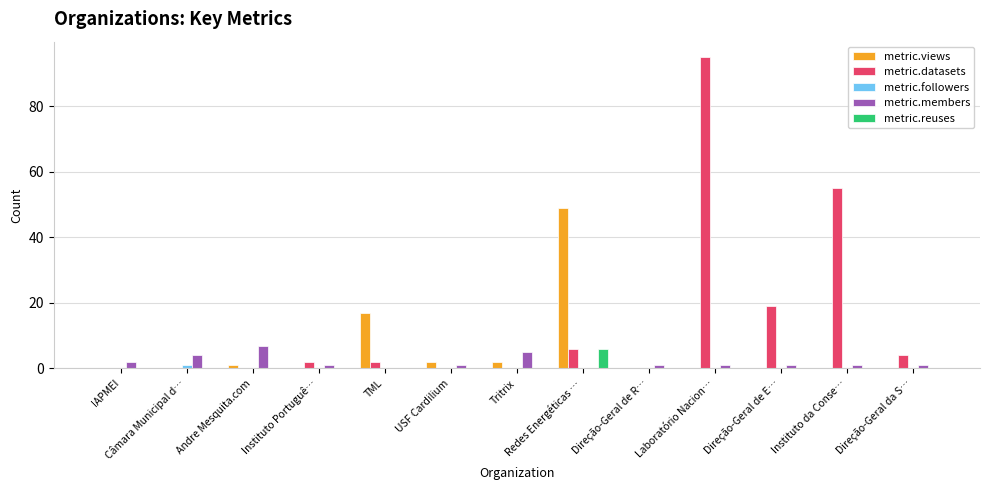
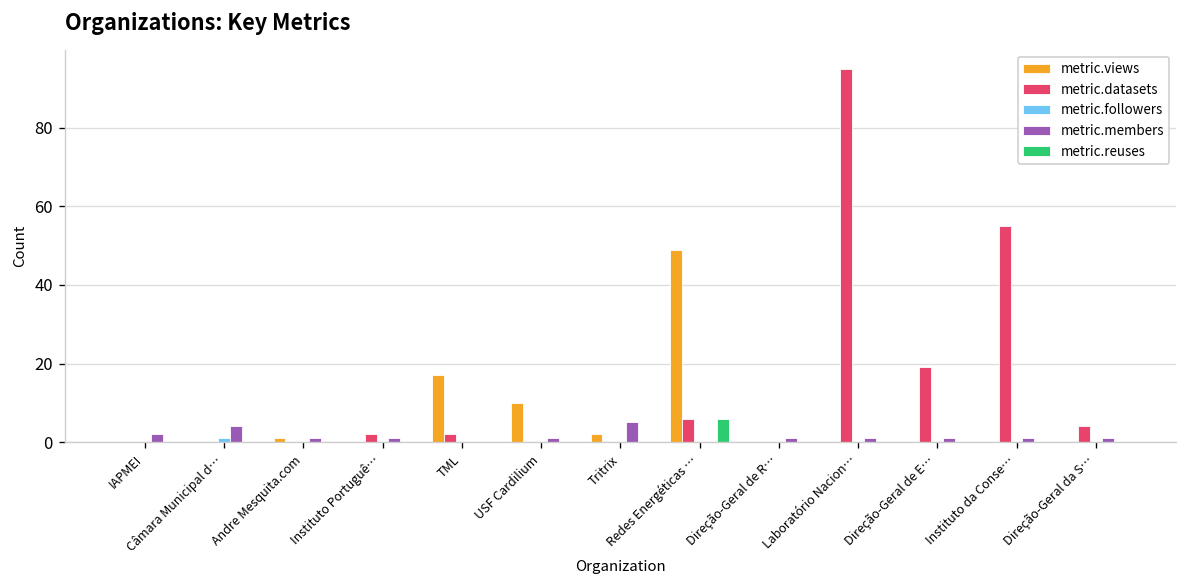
  {
    "metric.views": {
      "IAPMEI": 0,
      "Câmara Municipal d…": 0,
      "Andre Mesquita.com": 1,
      "Instituto Portuguê…": 0,
      "TML": 17,
-     "USF Cardilium": 2,
+     "USF Cardilium": 10,
      "Tritrix": 2,
      "Redes Energéticas …": 49,
      "Direção-Geral de R…": 0,
      "Laboratório Nacion…": 0,
      "Direção-Geral de E…": 0,
      "Instituto da Conse…": 0,
      "Direção-Geral da S…": 0
    },
    "metric.datasets": {
      "IAPMEI": 0,
      "Câmara Municipal d…": 0,
      "Andre Mesquita.com": 0,
      "Instituto Portuguê…": 2,
      "TML": 2,
      "USF Cardilium": 0,
      "Tritrix": 0,
      "Redes Energéticas …": 6,
      "Direção-Geral de R…": 0,
      "Laboratório Nacion…": 95,
      "Direção-Geral de E…": 19,
      "Instituto da Conse…": 55,
      "Direção-Geral da S…": 4
    },
    "metric.followers": {
      "IAPMEI": 0,
      "Câmara Municipal d…": 1,
      "Andre Mesquita.com": 0,
      "Instituto Portuguê…": 0,
      "TML": 0,
      "USF Cardilium": 0,
      "Tritrix": 0,
      "Redes Energéticas …": 0,
      "Direção-Geral de R…": 0,
      "Laboratório Nacion…": 0,
      "Direção-Geral de E…": 0,
      "Instituto da Conse…": 0,
      "Direção-Geral da S…": 0
    },
    "metric.members": {
      "IAPMEI": 2,
      "Câmara Municipal d…": 4,
-     "Andre Mesquita.com": 7,
+     "Andre Mesquita.com": 1,
      "Instituto Portuguê…": 1,
      "TML": 0,
      "USF Cardilium": 1,
      "Tritrix": 5,
      "Redes Energéticas …": 0,
      "Direção-Geral de R…": 1,
      "Laboratório Nacion…": 1,
      "Direção-Geral de E…": 1,
      "Instituto da Conse…": 1,
      "Direção-Geral da S…": 1
    },
    "metric.reuses": {
      "IAPMEI": 0,
      "Câmara Municipal d…": 0,
      "Andre Mesquita.com": 0,
      "Instituto Portuguê…": 0,
      "TML": 0,
      "USF Cardilium": 0,
      "Tritrix": 0,
      "Redes Energéticas …": 6,
      "Direção-Geral de R…": 0,
      "Laboratório Nacion…": 0,
      "Direção-Geral de E…": 0,
      "Instituto da Conse…": 0,
      "Direção-Geral da S…": 0
    }
  }
